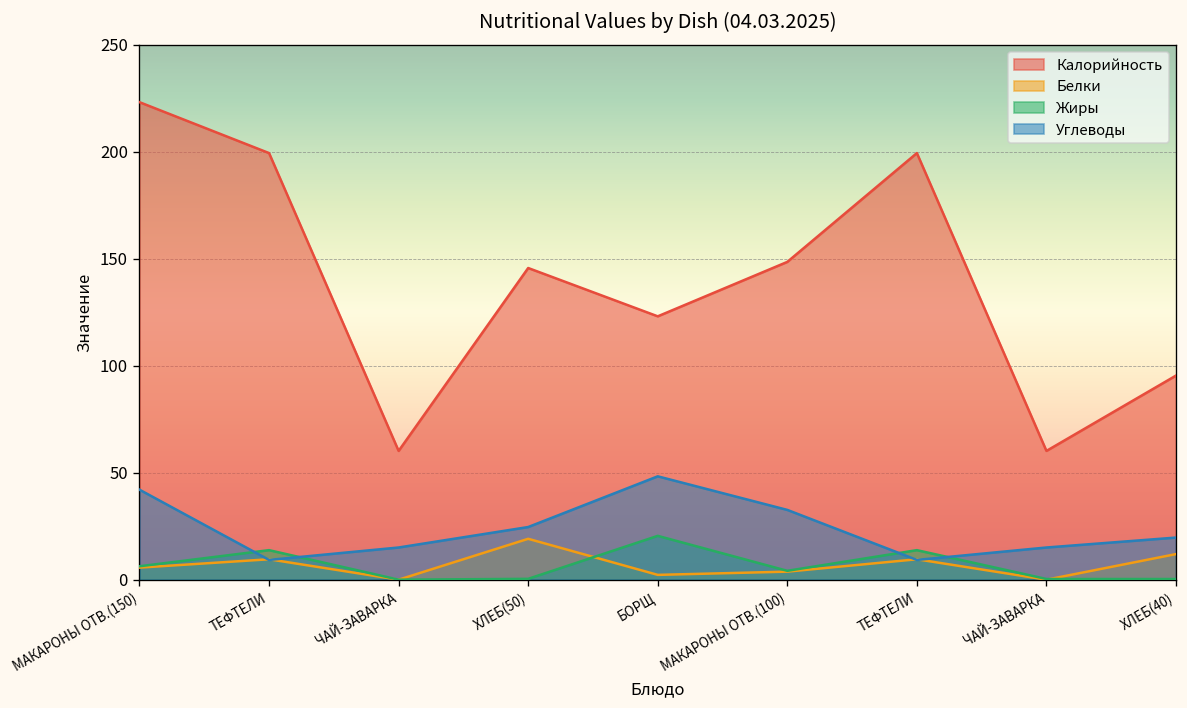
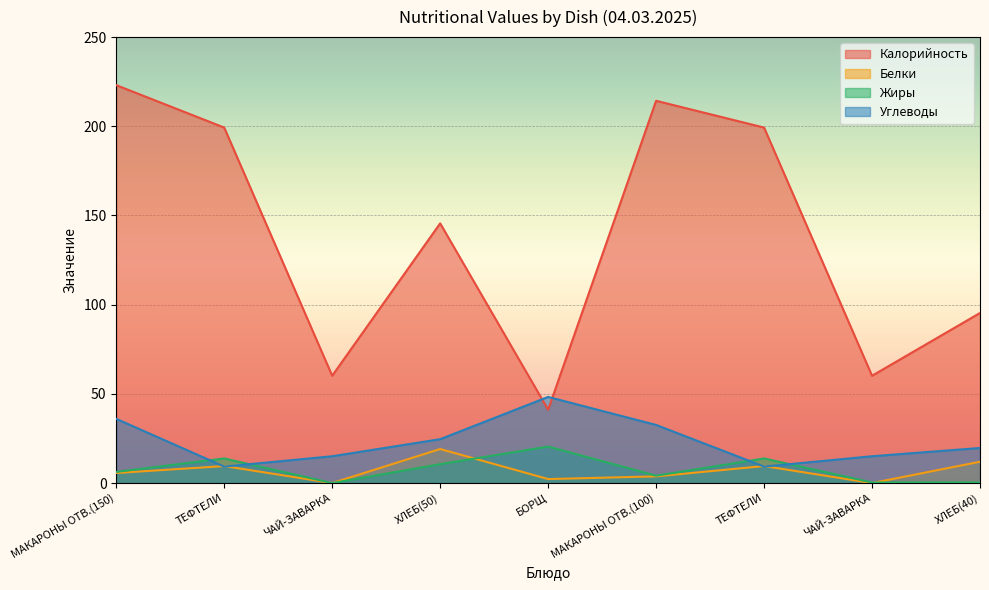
  {
    "Калорийность": {
      "МАКАРОНЫ ОТВ.(150)": 223,
      "ХЛЕБ(50)": 146,
-     "БОРЩ": 123,
-     "МАКАРОНЫ ОТВ.(100)": 148,
+     "БОРЩ": 41,
+     "МАКАРОНЫ ОТВ.(100)": 214,
      "ХЛЕБ(40)": 95
    },
    "Белки": {
      "ХЛЕБ(50)": 19,
      "БОРЩ": 2,
      "ХЛЕБ(40)": 12
    },
    "Жиры": {
-     "ХЛЕБ(50)": 0,
+     "ХЛЕБ(50)": 11,
      "БОРЩ": 20,
      "ХЛЕБ(40)": 0
    },
    "Углеводы": {
-     "МАКАРОНЫ ОТВ.(150)": 42,
+     "МАКАРОНЫ ОТВ.(150)": 36,
      "ХЛЕБ(50)": 25,
      "БОРЩ": 48,
      "МАКАРОНЫ ОТВ.(100)": 33,
      "ХЛЕБ(40)": 20
    }
  }
